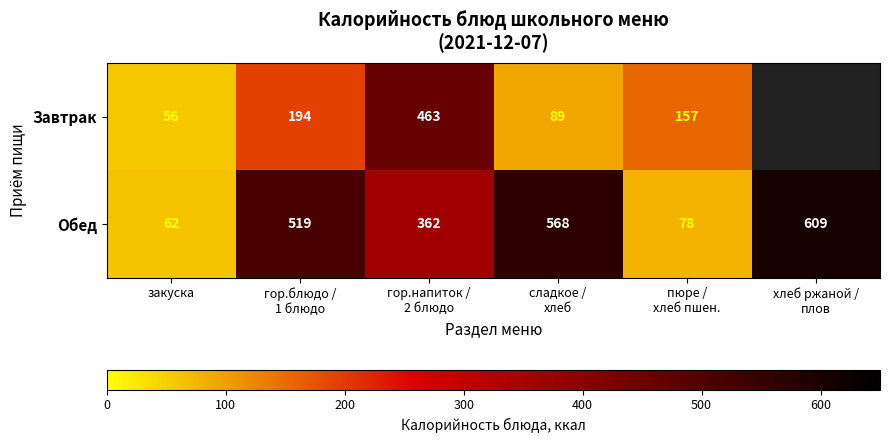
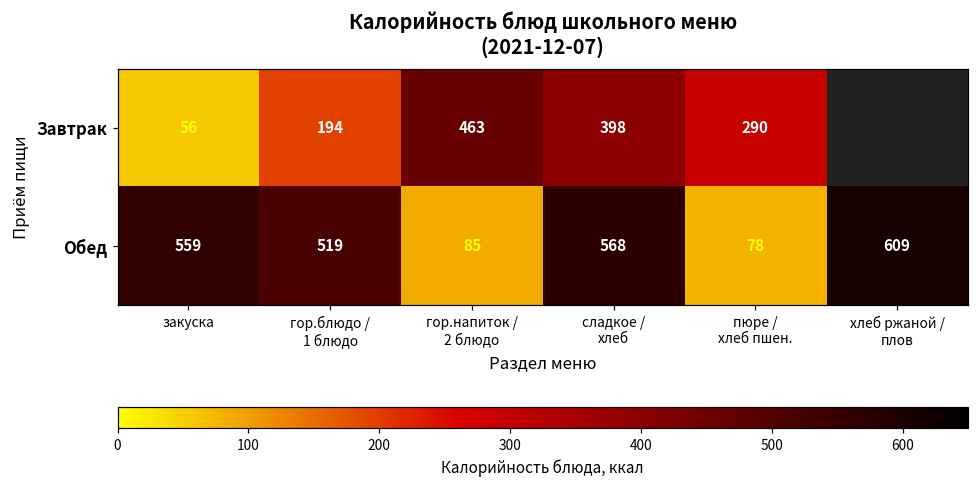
  {
    "Завтрак": {
      "закуска": 56,
      "гор.блюдо / 1 блюдо": 194,
      "гор.напиток / 2 блюдо": 463,
-     "сладкое / хлеб": 89,
-     "пюре / хлеб пшен.": 157
+     "сладкое / хлеб": 398,
+     "пюре / хлеб пшен.": 290
    },
    "Обед": {
-     "закуска": 62,
+     "закуска": 559,
      "гор.блюдо / 1 блюдо": 519,
-     "гор.напиток / 2 блюдо": 362,
+     "гор.напиток / 2 блюдо": 85,
      "сладкое / хлеб": 568,
      "пюре / хлеб пшен.": 78,
      "хлеб ржаной / плов": 609
    }
  }
